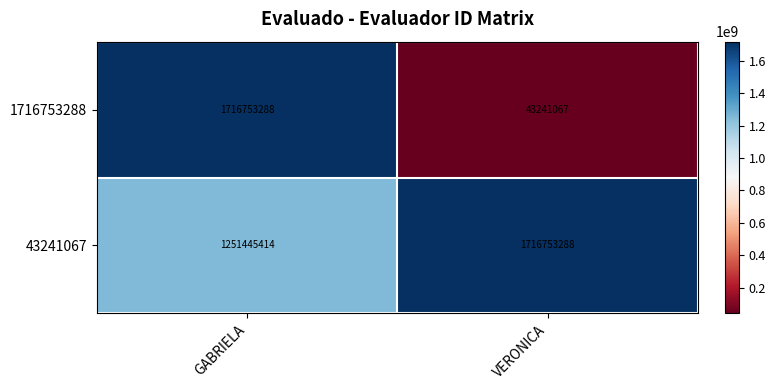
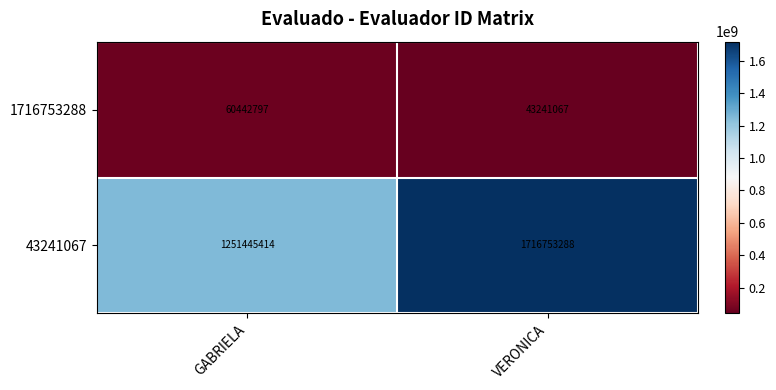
  {
    "1716753288": {
-     "GABRIELA": 1716753288,
+     "GABRIELA": 60442797,
      "VERONICA": 43241067
    },
    "43241067": {
      "GABRIELA": 1251445414,
      "VERONICA": 1716753288
    }
  }
